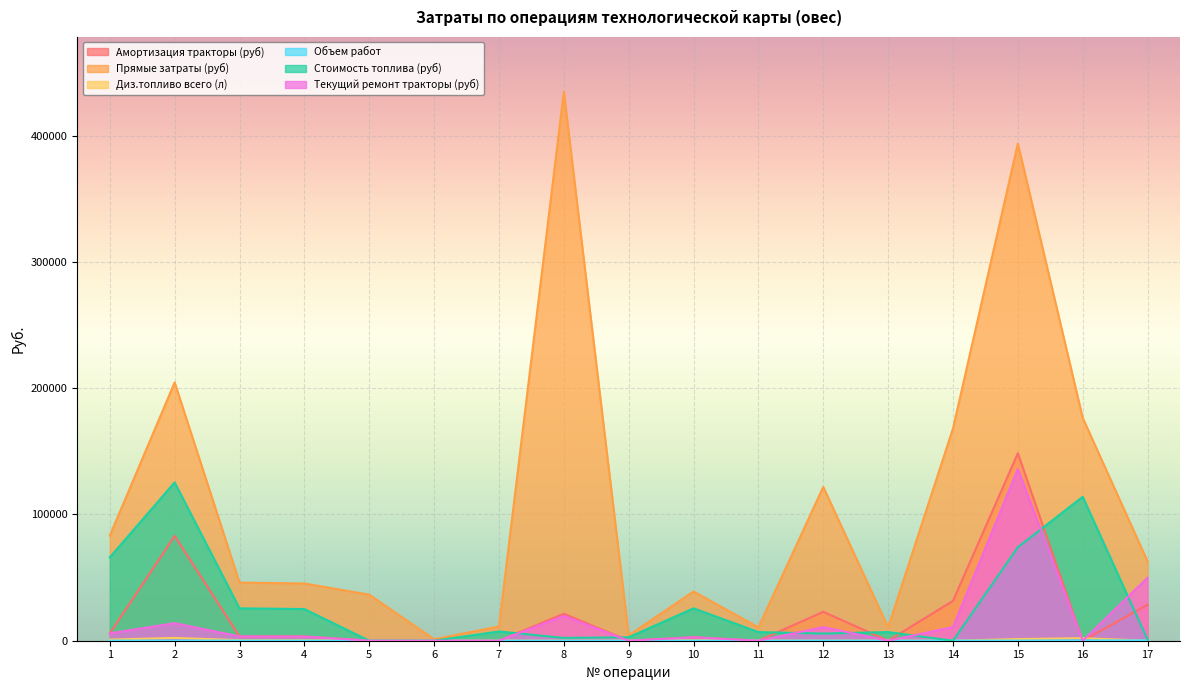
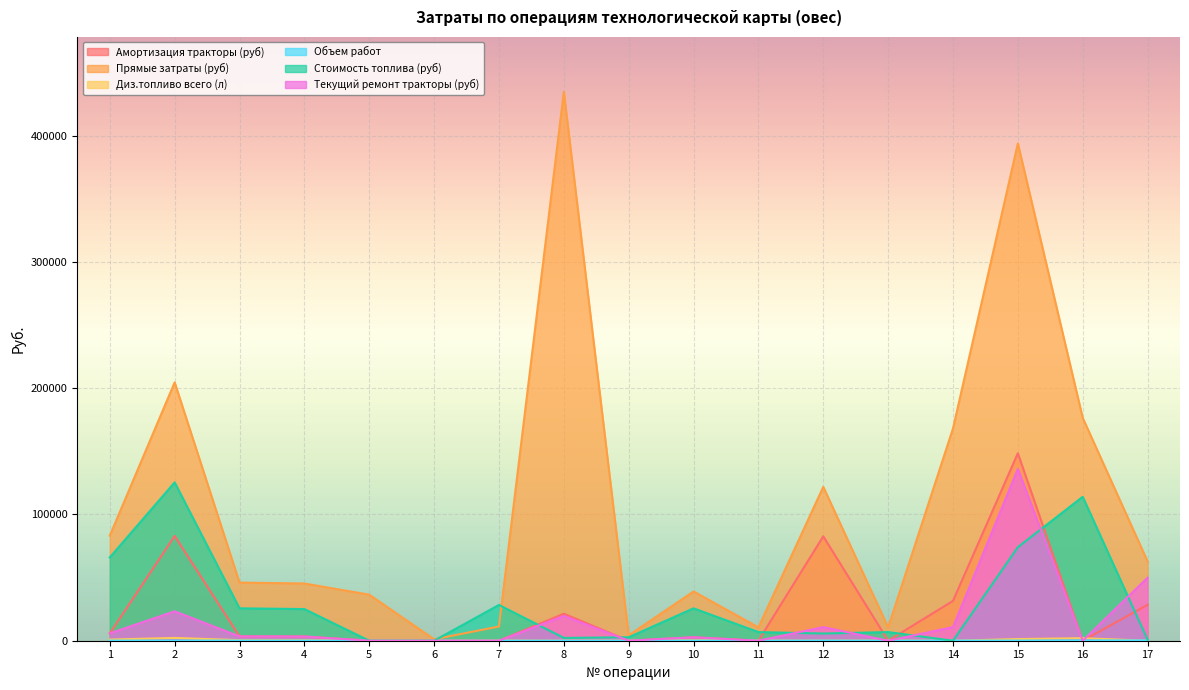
  {
    "Амортизация тракторы (руб)": {
      "2": 83000,
-     "12": 23000,
+     "12": 83000,
      "14": 32000,
      "15": 148000,
      "17": 28000
    },
    "Объем работ": {
      "2": 0
    },
    "Стоимость топлива (руб)": {
      "1": 66000,
      "2": 125000,
      "3": 26000,
      "4": 25000,
-     "7": 7000,
+     "7": 28000,
      "8": 2000,
      "10": 26000,
      "11": 7000,
      "12": 6000,
      "13": 7000,
      "15": 74000,
      "16": 114000
    },
    "Текущий ремонт тракторы (руб)": {
-     "2": 14000,
+     "2": 23000,
      "12": 11000,
      "14": 11000,
      "15": 136000,
      "17": 50000
    }
  }
